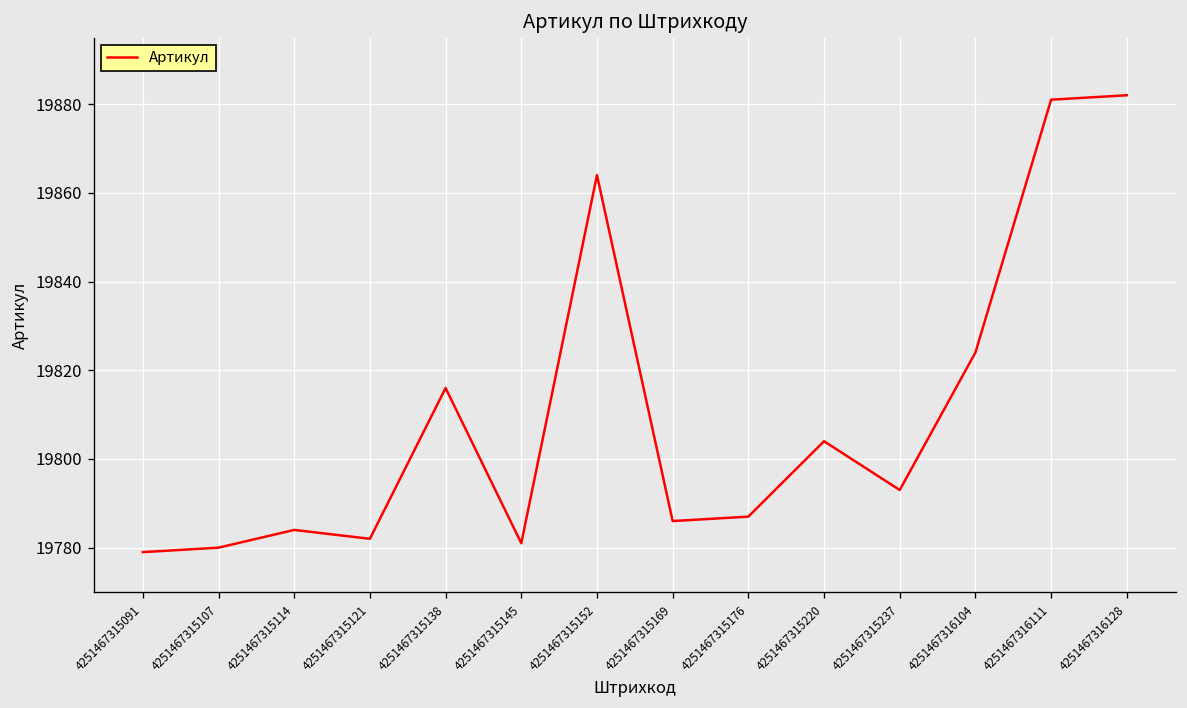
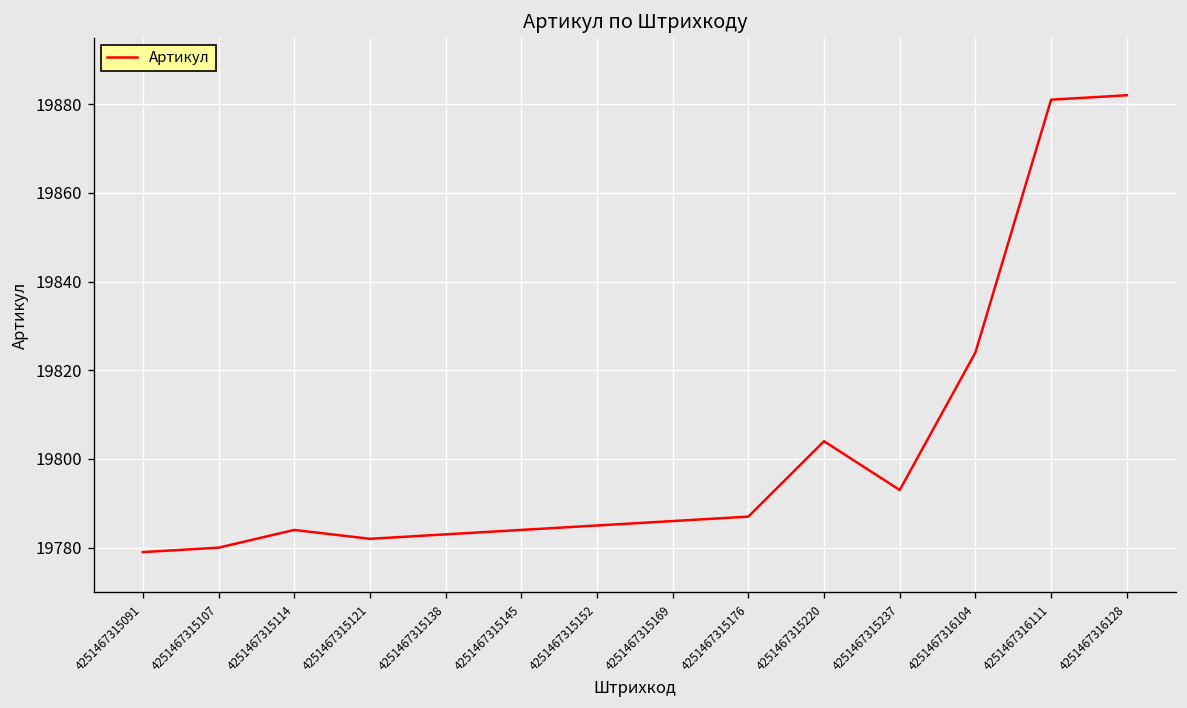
  {
    "4251467315091": 19779,
    "4251467315107": 19780,
    "4251467315114": 19784,
    "4251467315121": 19782,
-   "4251467315138": 19816,
-   "4251467315145": 19781,
-   "4251467315152": 19864,
+   "4251467315138": 19783,
+   "4251467315145": 19784,
+   "4251467315152": 19785,
    "4251467315169": 19786,
    "4251467315176": 19787,
    "4251467315220": 19804,
    "4251467315237": 19793,
    "4251467316104": 19824,
    "4251467316111": 19881,
    "4251467316128": 19882
  }
